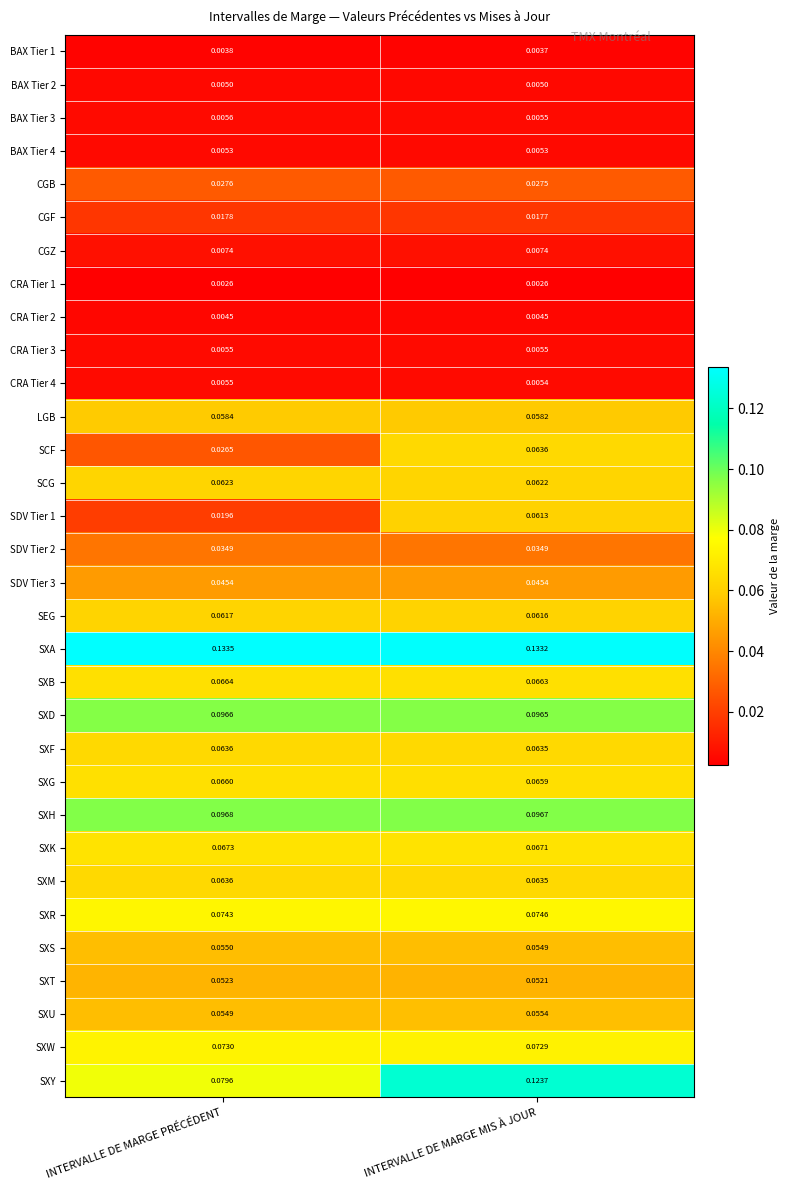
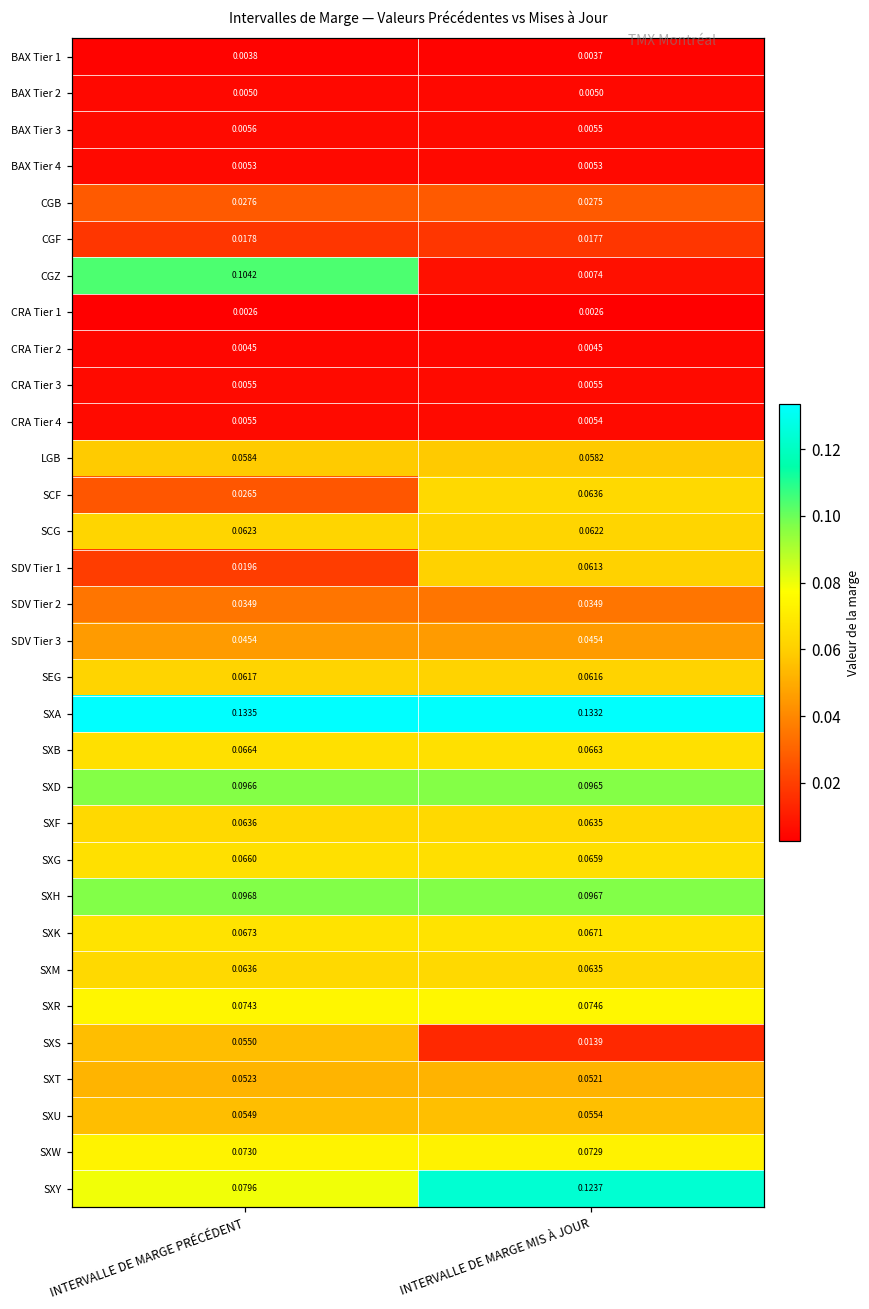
  {
    "BAX Tier 1": {
      "INTERVALLE DE MARGE PRÉCÉDENT": 0.0038,
      "INTERVALLE DE MARGE MIS À JOUR": 0.0037
    },
    "BAX Tier 2": {
      "INTERVALLE DE MARGE PRÉCÉDENT": 0.0050,
      "INTERVALLE DE MARGE MIS À JOUR": 0.0050
    },
    "BAX Tier 3": {
      "INTERVALLE DE MARGE PRÉCÉDENT": 0.0056,
      "INTERVALLE DE MARGE MIS À JOUR": 0.0055
    },
    "BAX Tier 4": {
      "INTERVALLE DE MARGE PRÉCÉDENT": 0.0053,
      "INTERVALLE DE MARGE MIS À JOUR": 0.0053
    },
    "CGB": {
      "INTERVALLE DE MARGE PRÉCÉDENT": 0.0276,
      "INTERVALLE DE MARGE MIS À JOUR": 0.0275
    },
    "CGF": {
      "INTERVALLE DE MARGE PRÉCÉDENT": 0.0178,
      "INTERVALLE DE MARGE MIS À JOUR": 0.0177
    },
    "CGZ": {
-     "INTERVALLE DE MARGE PRÉCÉDENT": 0.0074,
+     "INTERVALLE DE MARGE PRÉCÉDENT": 0.1042,
      "INTERVALLE DE MARGE MIS À JOUR": 0.0074
    },
    "CRA Tier 1": {
      "INTERVALLE DE MARGE PRÉCÉDENT": 0.0026,
      "INTERVALLE DE MARGE MIS À JOUR": 0.0026
    },
    "CRA Tier 2": {
      "INTERVALLE DE MARGE PRÉCÉDENT": 0.0045,
      "INTERVALLE DE MARGE MIS À JOUR": 0.0045
    },
    "CRA Tier 3": {
      "INTERVALLE DE MARGE PRÉCÉDENT": 0.0055,
      "INTERVALLE DE MARGE MIS À JOUR": 0.0055
    },
    "CRA Tier 4": {
      "INTERVALLE DE MARGE PRÉCÉDENT": 0.0055,
      "INTERVALLE DE MARGE MIS À JOUR": 0.0054
    },
    "LGB": {
      "INTERVALLE DE MARGE PRÉCÉDENT": 0.0584,
      "INTERVALLE DE MARGE MIS À JOUR": 0.0582
    },
    "SCF": {
      "INTERVALLE DE MARGE PRÉCÉDENT": 0.0265,
      "INTERVALLE DE MARGE MIS À JOUR": 0.0636
    },
    "SCG": {
      "INTERVALLE DE MARGE PRÉCÉDENT": 0.0623,
      "INTERVALLE DE MARGE MIS À JOUR": 0.0622
    },
    "SDV Tier 1": {
      "INTERVALLE DE MARGE PRÉCÉDENT": 0.0196,
      "INTERVALLE DE MARGE MIS À JOUR": 0.0613
    },
    "SDV Tier 2": {
      "INTERVALLE DE MARGE PRÉCÉDENT": 0.0349,
      "INTERVALLE DE MARGE MIS À JOUR": 0.0349
    },
    "SDV Tier 3": {
      "INTERVALLE DE MARGE PRÉCÉDENT": 0.0454,
      "INTERVALLE DE MARGE MIS À JOUR": 0.0454
    },
    "SEG": {
      "INTERVALLE DE MARGE PRÉCÉDENT": 0.0617,
      "INTERVALLE DE MARGE MIS À JOUR": 0.0616
    },
    "SXA": {
      "INTERVALLE DE MARGE PRÉCÉDENT": 0.1335,
      "INTERVALLE DE MARGE MIS À JOUR": 0.1332
    },
    "SXB": {
      "INTERVALLE DE MARGE PRÉCÉDENT": 0.0664,
      "INTERVALLE DE MARGE MIS À JOUR": 0.0663
    },
    "SXD": {
      "INTERVALLE DE MARGE PRÉCÉDENT": 0.0966,
      "INTERVALLE DE MARGE MIS À JOUR": 0.0965
    },
    "SXF": {
      "INTERVALLE DE MARGE PRÉCÉDENT": 0.0636,
      "INTERVALLE DE MARGE MIS À JOUR": 0.0635
    },
    "SXG": {
      "INTERVALLE DE MARGE PRÉCÉDENT": 0.0660,
      "INTERVALLE DE MARGE MIS À JOUR": 0.0659
    },
    "SXH": {
      "INTERVALLE DE MARGE PRÉCÉDENT": 0.0968,
      "INTERVALLE DE MARGE MIS À JOUR": 0.0967
    },
    "SXK": {
      "INTERVALLE DE MARGE PRÉCÉDENT": 0.0673,
      "INTERVALLE DE MARGE MIS À JOUR": 0.0671
    },
    "SXM": {
      "INTERVALLE DE MARGE PRÉCÉDENT": 0.0636,
      "INTERVALLE DE MARGE MIS À JOUR": 0.0635
    },
    "SXR": {
      "INTERVALLE DE MARGE PRÉCÉDENT": 0.0743,
      "INTERVALLE DE MARGE MIS À JOUR": 0.0746
    },
    "SXS": {
      "INTERVALLE DE MARGE PRÉCÉDENT": 0.0550,
-     "INTERVALLE DE MARGE MIS À JOUR": 0.0549
+     "INTERVALLE DE MARGE MIS À JOUR": 0.0139
    },
    "SXT": {
      "INTERVALLE DE MARGE PRÉCÉDENT": 0.0523,
      "INTERVALLE DE MARGE MIS À JOUR": 0.0521
    },
    "SXU": {
      "INTERVALLE DE MARGE PRÉCÉDENT": 0.0549,
      "INTERVALLE DE MARGE MIS À JOUR": 0.0554
    },
    "SXW": {
      "INTERVALLE DE MARGE PRÉCÉDENT": 0.0730,
      "INTERVALLE DE MARGE MIS À JOUR": 0.0729
    },
    "SXY": {
      "INTERVALLE DE MARGE PRÉCÉDENT": 0.0796,
      "INTERVALLE DE MARGE MIS À JOUR": 0.1237
    }
  }
